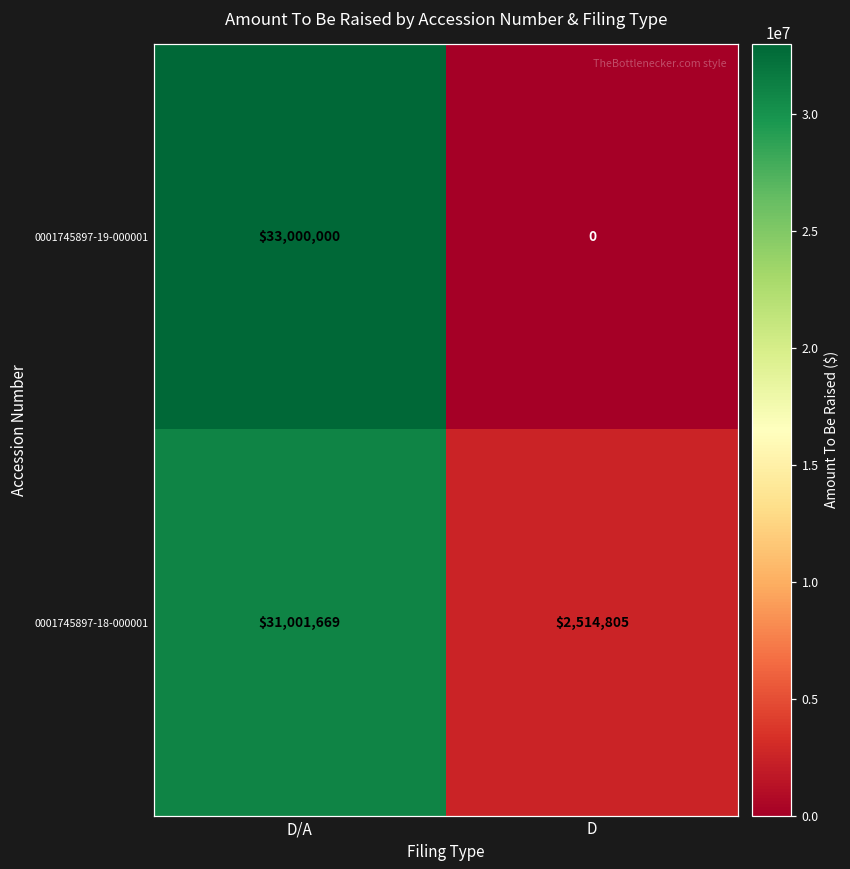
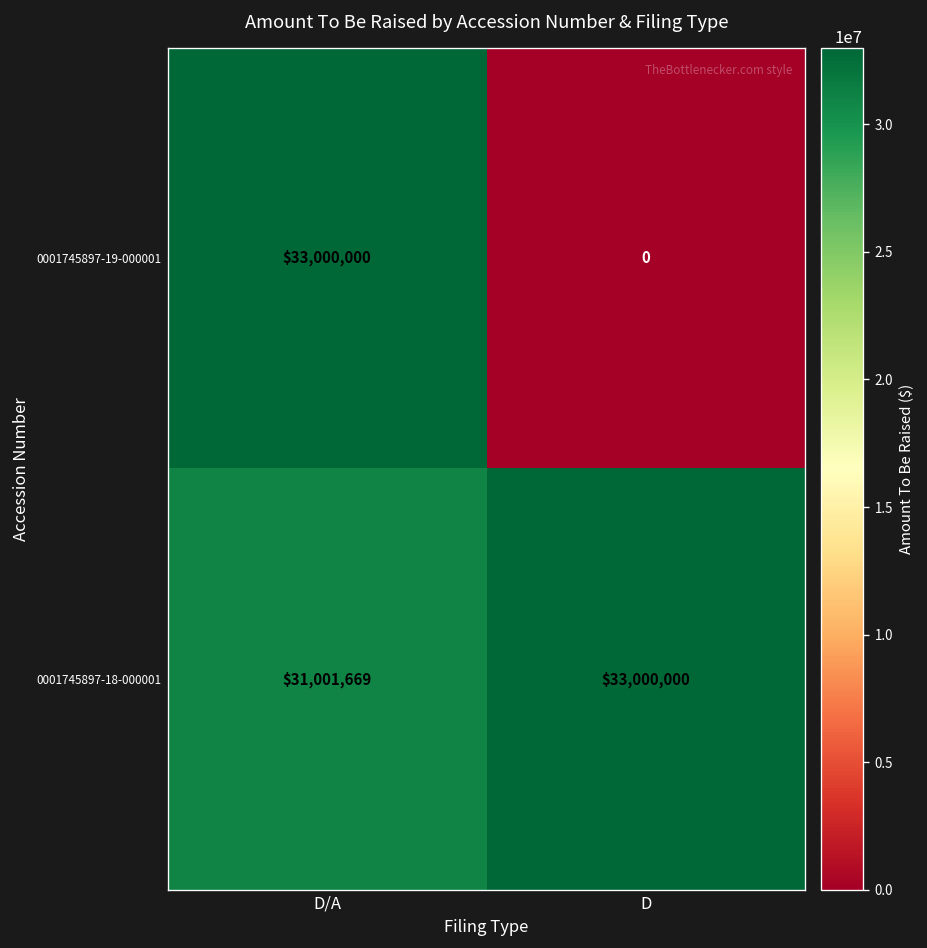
  {
    "0001745897-19-000001": {
      "D/A": "$33,000,000"
    },
    "0001745897-18-000001": {
      "D/A": "$31,001,669",
-     "D": "$2,514,805"
+     "D": "$33,000,000"
    }
  }
